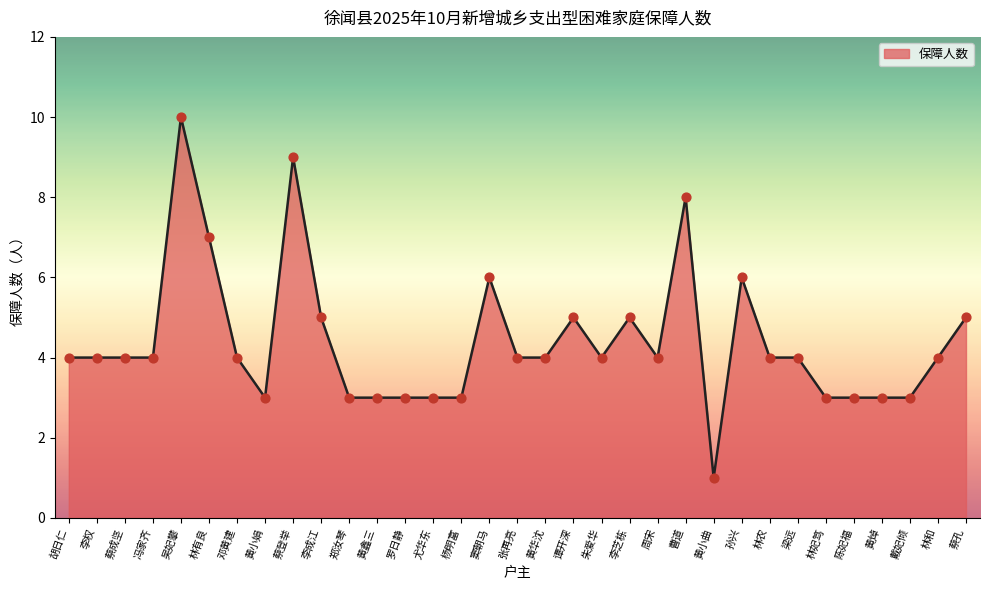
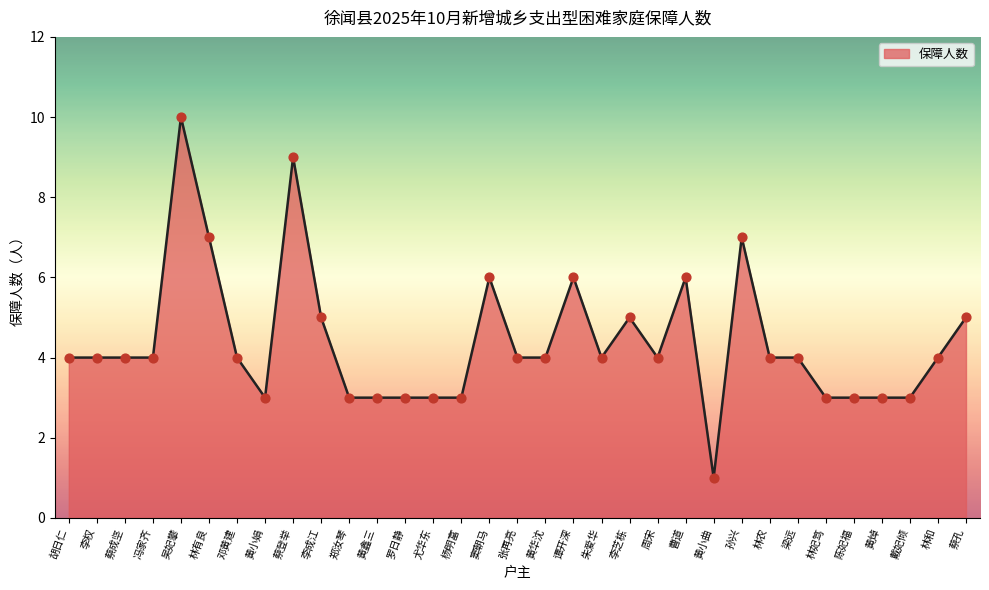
  {
    "胡日仁": 4,
    "李权": 4,
    "蔡成坚": 4,
    "冯家齐": 4,
    "吴妃攀": 10,
    "林有良": 7,
    "邓黄建": 4,
    "黄小娟": 3,
    "蔡登举": 9,
    "李成江": 5,
    "郑汝琴": 3,
    "黄鑫三": 3,
    "罗日静": 3,
    "尤华东": 3,
    "杨明富": 3,
    "窦朝马": 6,
    "张再亮": 4,
    "黄华沈": 4,
-   "谭开深": 5,
+   "谭开深": 6,
    "朱爱华": 4,
    "李芝栋": 5,
    "周宋": 4,
-   "曹道": 8,
+   "曹道": 6,
    "黄小曲": 1,
-   "孙兴": 6,
+   "孙兴": 7,
    "林农": 4,
    "梁远": 4,
    "林妃笃": 3,
    "陈妃福": 3,
    "黄焯": 3,
    "戴妃倾": 3,
    "林和": 4,
    "蔡孔": 5
  }
